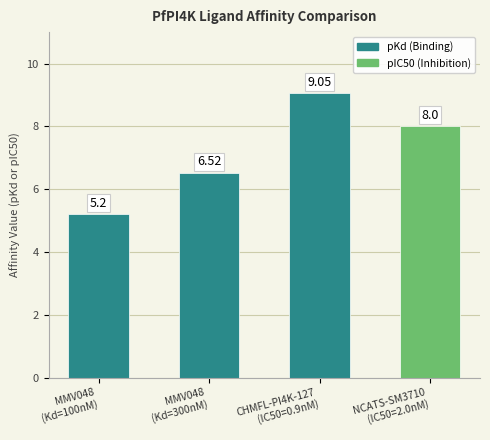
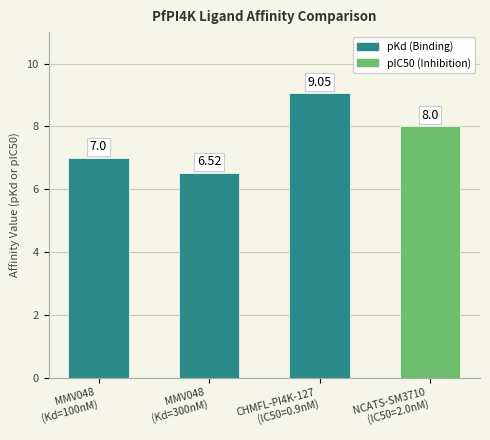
  {
-   "MMV048 (Kd=100nM)": 5.2
+   "MMV048 (Kd=100nM)": 7.0
  }
